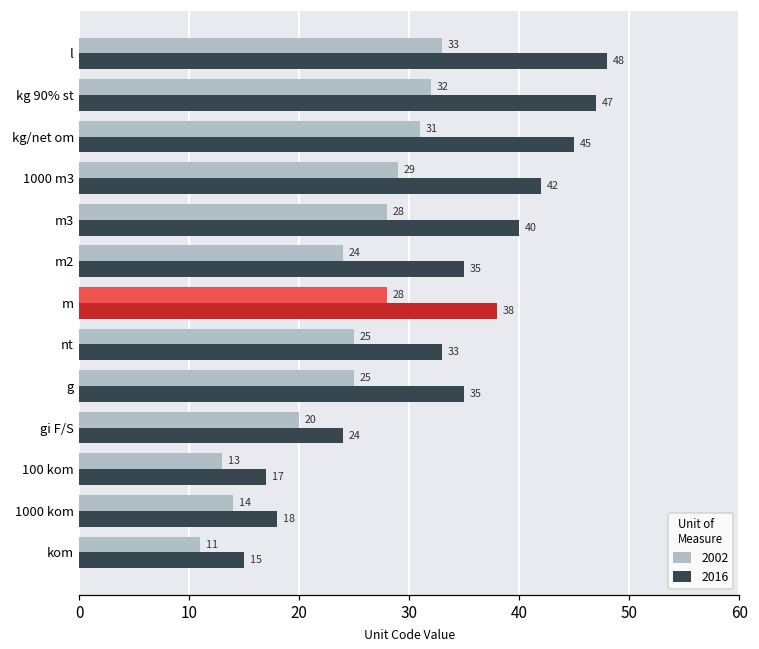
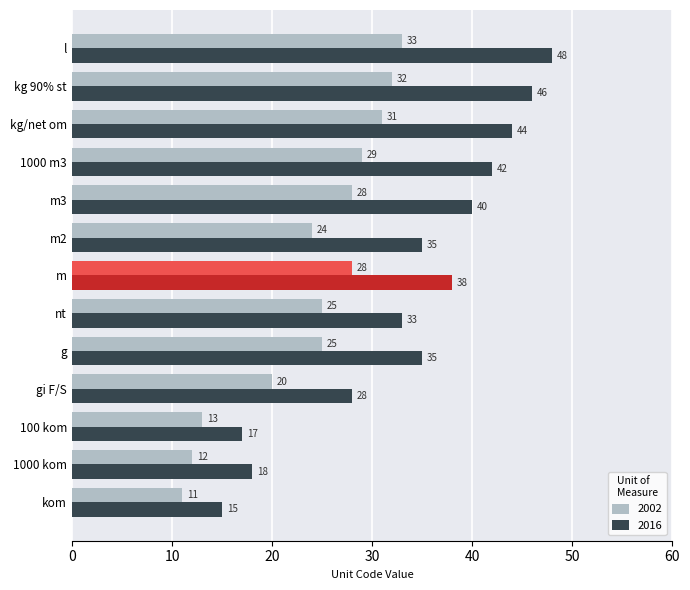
  {
    "2002": {
      "l": 33,
      "kg 90% st": 32,
      "kg/net om": 31,
      "1000 m3": 29,
      "m3": 28,
      "m2": 24,
      "m": 28,
      "nt": 25,
      "g": 25,
      "gi F/S": 20,
      "100 kom": 13,
-     "1000 kom": 14,
+     "1000 kom": 12,
      "kom": 11
    },
    "2016": {
      "l": 48,
-     "kg 90% st": 47,
-     "kg/net om": 45,
+     "kg 90% st": 46,
+     "kg/net om": 44,
      "1000 m3": 42,
      "m3": 40,
      "m2": 35,
      "m": 38,
      "nt": 33,
      "g": 35,
-     "gi F/S": 24,
+     "gi F/S": 28,
      "100 kom": 17,
      "1000 kom": 18,
      "kom": 15
    }
  }
